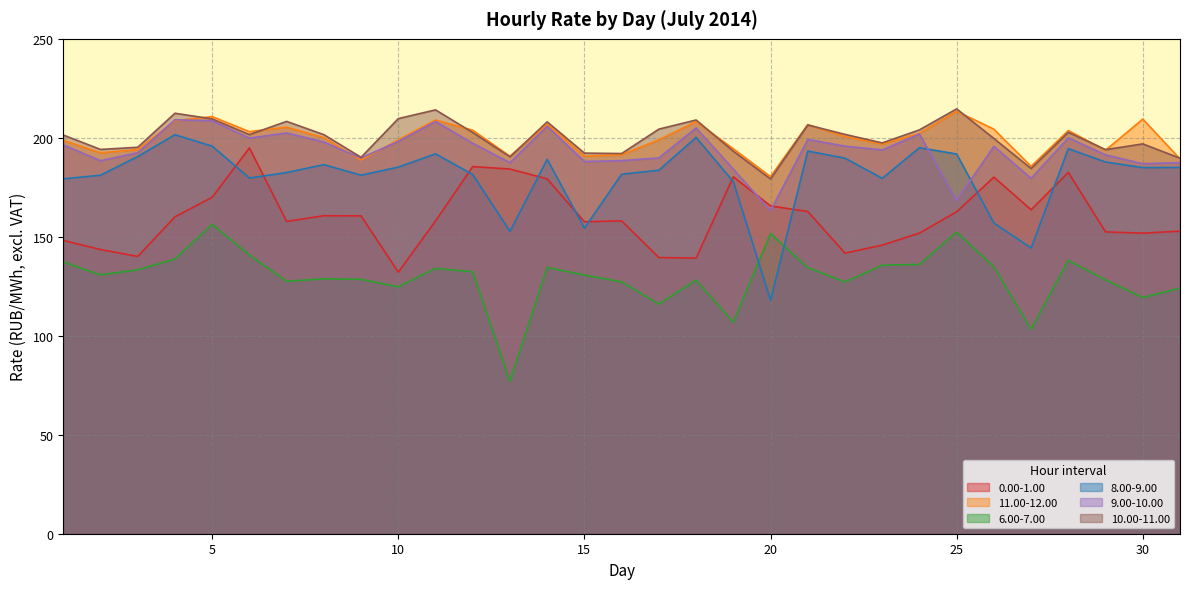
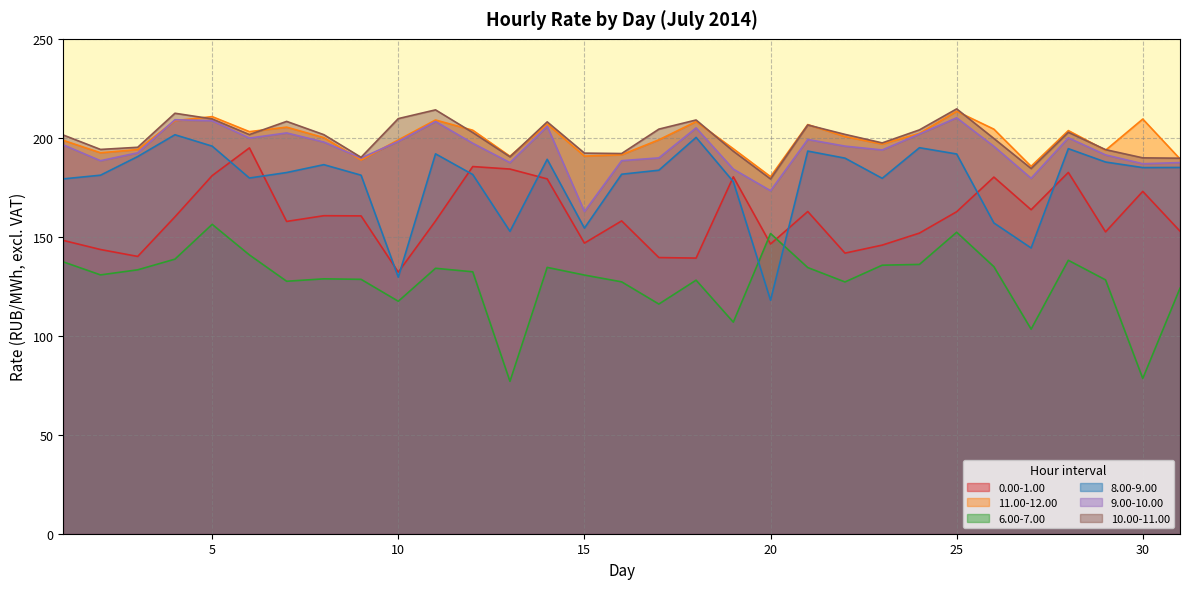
  {
    "0.00-1.00": {
-     "5": 170,
+     "5": 181,
      "10": 132,
-     "15": 158,
-     "20": 166,
+     "15": 147,
+     "20": 146,
      "25": 163,
-     "30": 152
+     "30": 173
    },
    "11.00-12.00": {
      "15": 191,
      "30": 209
    },
    "6.00-7.00": {
      "5": 156,
-     "10": 125,
+     "10": 117,
      "15": 131,
      "20": 152,
      "25": 152,
-     "30": 119
+     "30": 78
    },
    "8.00-9.00": {
      "5": 196,
-     "10": 185,
+     "10": 130,
      "15": 154,
      "20": 118,
      "25": 192,
      "30": 185
    },
    "9.00-10.00": {
-     "15": 188,
-     "20": 163,
-     "25": 168,
+     "15": 163,
+     "20": 173,
+     "25": 210,
      "30": 187
    },
    "10.00-11.00": {
      "10": 210,
      "15": 192,
-     "30": 197
+     "30": 190
    }
  }
